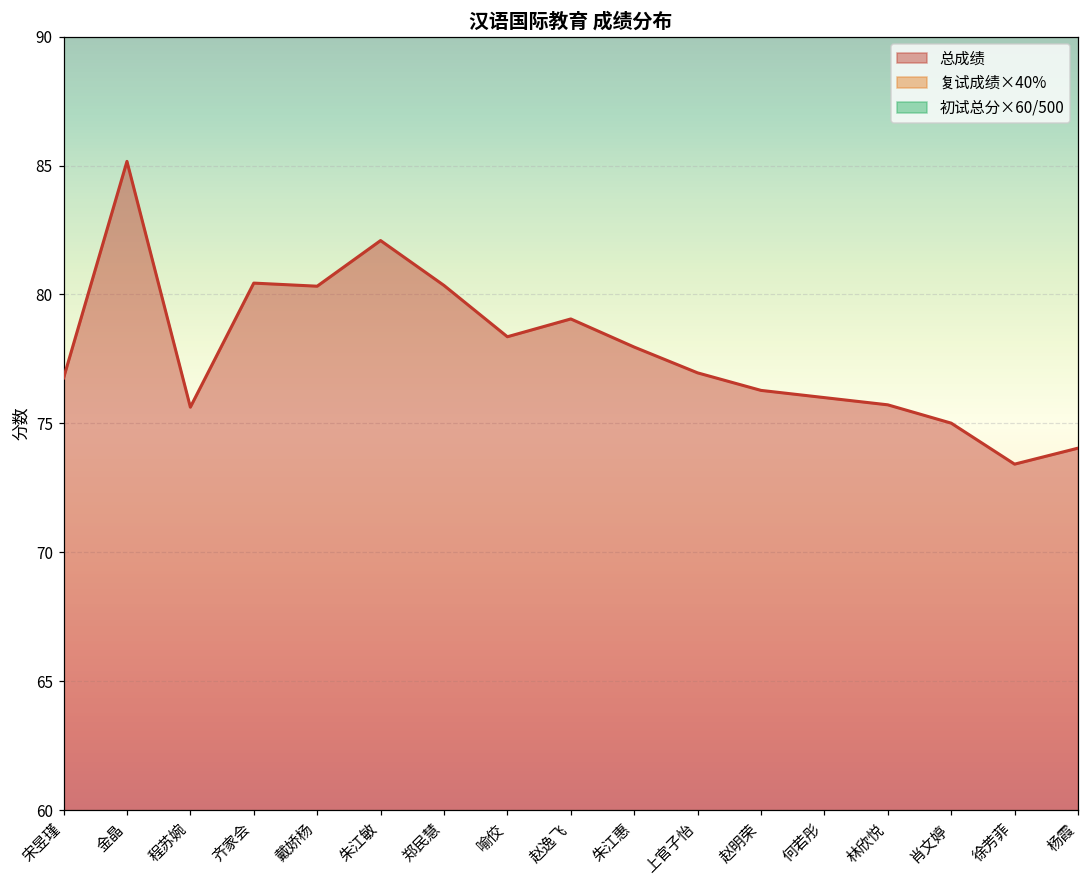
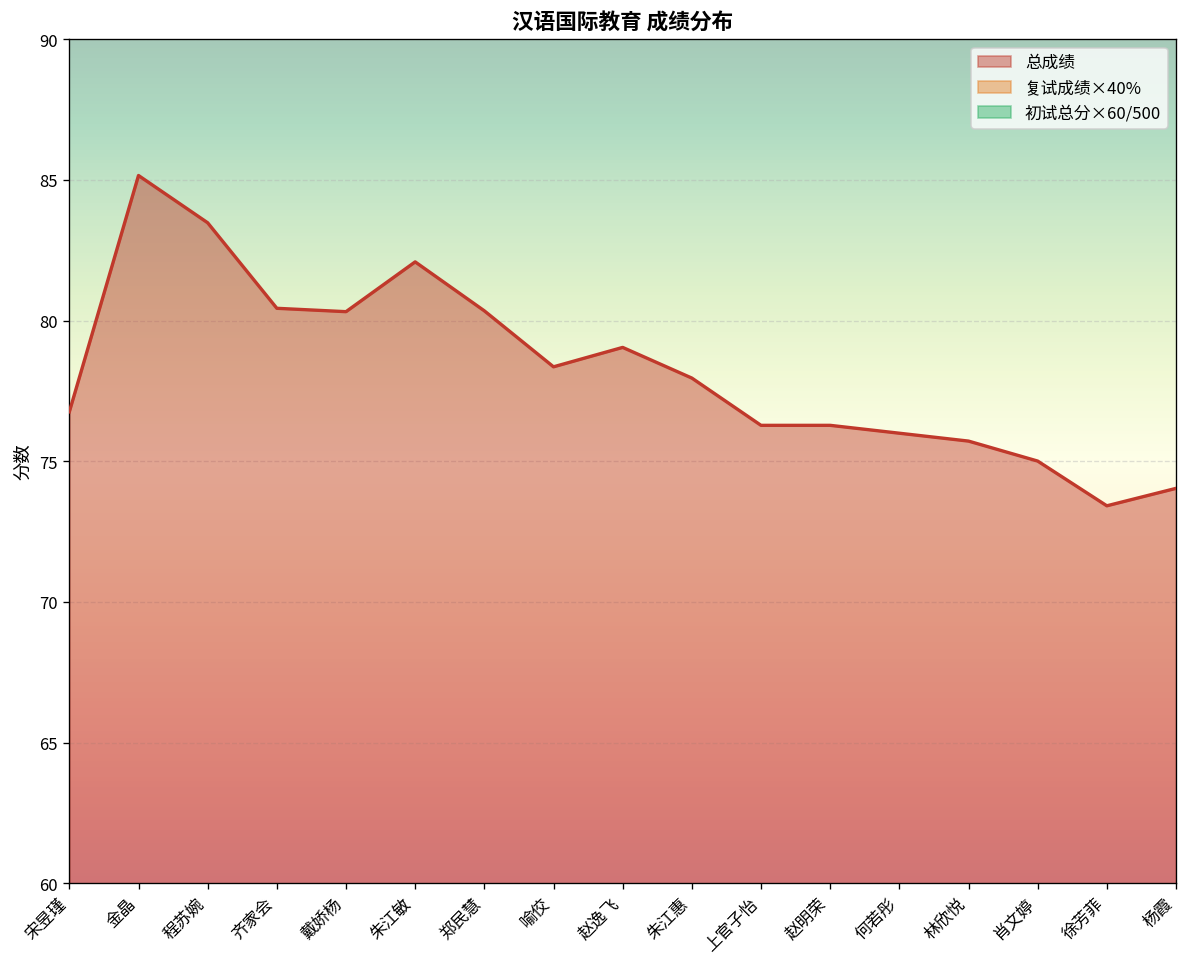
  {
    "总成绩": {
      "宋昱瑾": 76.8,
      "金晶": 85.2,
-     "程苏婉": 75.6,
+     "程苏婉": 83.5,
      "齐家会": 80.4,
      "戴娇杨": 80.3,
      "朱江敏": 82.1,
      "郑民慧": 80.4,
      "喻佼": 78.4,
      "赵逸飞": 79.1,
      "朱江惠": 78.0,
-     "上官子怡": 77.0,
+     "上官子怡": 76.3,
      "赵明荣": 76.3,
      "何若彤": 76.0,
      "林欣悦": 75.7,
      "肖文婷": 75.0,
      "徐芳菲": 73.4,
      "杨霞": 74.0
    }
  }
